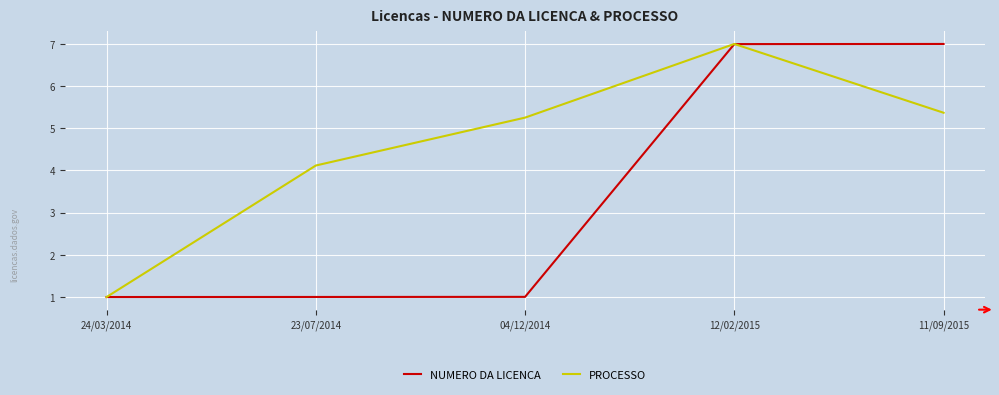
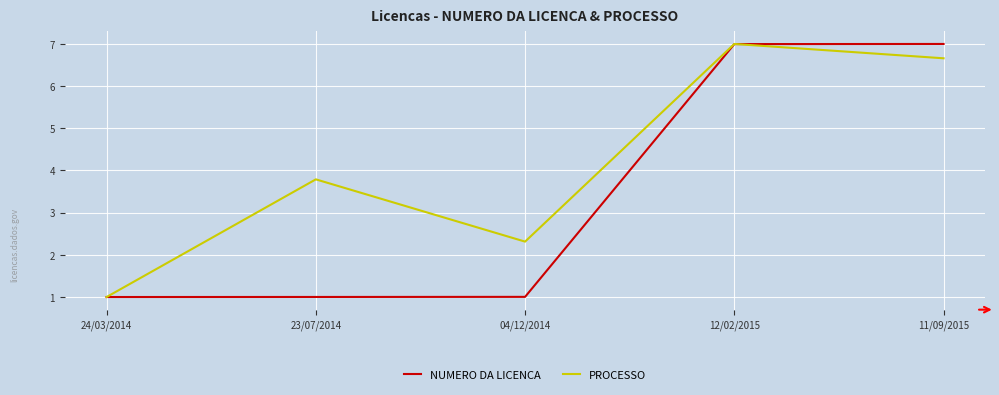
  {
    "NUMERO DA LICENCA": {
      "23/07/2014": 1.0,
      "04/12/2014": 1.0,
      "11/09/2015": 7.0
    },
    "PROCESSO": {
-     "23/07/2014": 4.1,
-     "04/12/2014": 5.3,
-     "11/09/2015": 5.4
+     "23/07/2014": 3.8,
+     "04/12/2014": 2.3,
+     "11/09/2015": 6.7
    }
  }
